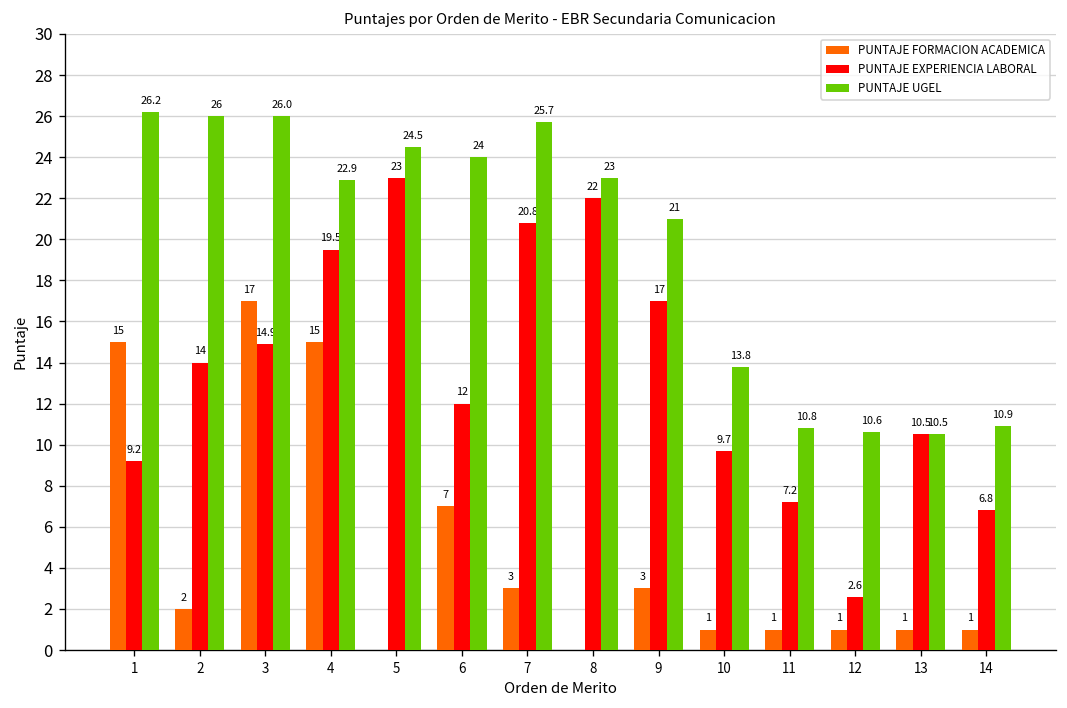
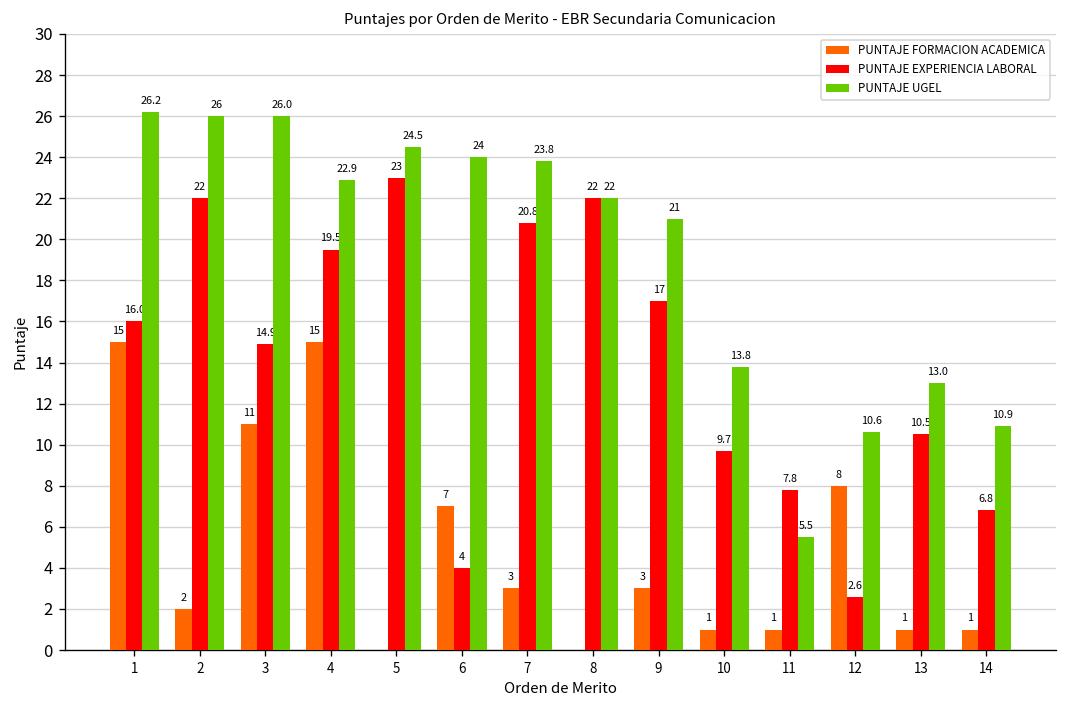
  {
    "PUNTAJE FORMACION ACADEMICA": {
      "1": 15,
      "2": 2,
-     "3": 17,
+     "3": 11,
      "4": 15,
      "6": 7,
      "7": 3,
      "9": 3,
      "10": 1,
      "11": 1,
-     "12": 1,
+     "12": 8,
      "13": 1,
      "14": 1
    },
    "PUNTAJE EXPERIENCIA LABORAL": {
-     "1": 9.2,
-     "2": 14,
+     "1": 16.0,
+     "2": 22,
      "3": 14.9,
      "4": 19.5,
      "5": 23,
-     "6": 12,
+     "6": 4,
      "7": 20.8,
      "8": 22,
      "9": 17,
      "10": 9.7,
-     "11": 7.2,
+     "11": 7.8,
      "12": 2.6,
      "14": 6.8
    },
    "PUNTAJE UGEL": {
      "1": 26.2,
      "2": 26,
      "3": 26.0,
      "4": 22.9,
      "5": 24.5,
      "6": 24,
-     "7": 25.7,
-     "8": 23,
+     "7": 23.8,
+     "8": 22,
      "9": 21,
      "10": 13.8,
-     "11": 10.8,
+     "11": 5.5,
      "12": 10.6,
-     "13": 10.5,
+     "13": 13.0,
      "14": 10.9
    }
  }
